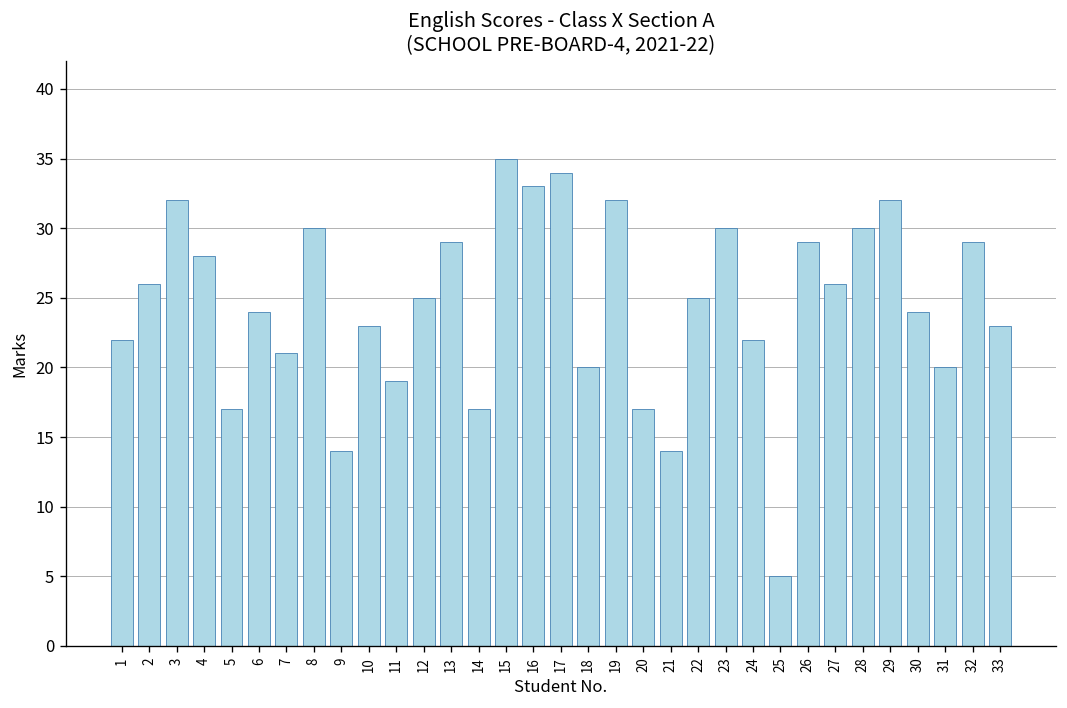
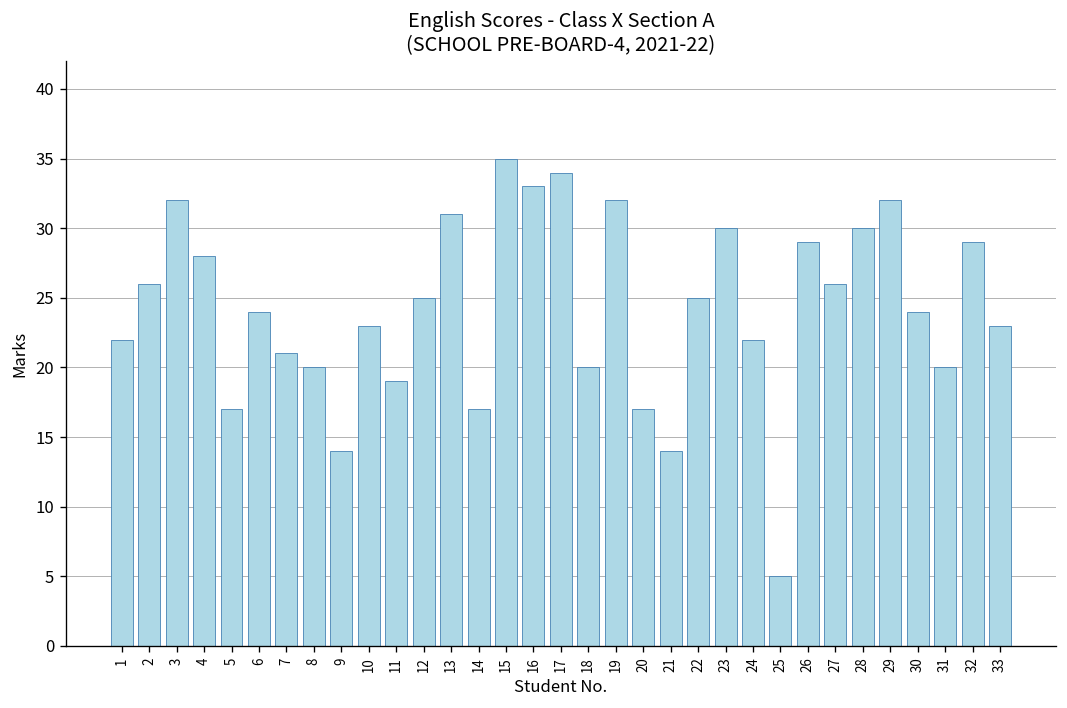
  {
    "1": 22,
    "2": 26,
    "3": 32,
    "4": 28,
    "5": 17,
    "6": 24,
    "7": 21,
-   "8": 30,
+   "8": 20,
    "9": 14,
    "10": 23,
    "11": 19,
    "12": 25,
-   "13": 29,
+   "13": 31,
    "14": 17,
    "15": 35,
    "16": 33,
    "17": 34,
    "18": 20,
    "19": 32,
    "20": 17,
    "21": 14,
    "22": 25,
    "23": 30,
    "24": 22,
    "25": 5,
    "26": 29,
    "27": 26,
    "28": 30,
    "29": 32,
    "30": 24,
    "31": 20,
    "32": 29,
    "33": 23
  }
